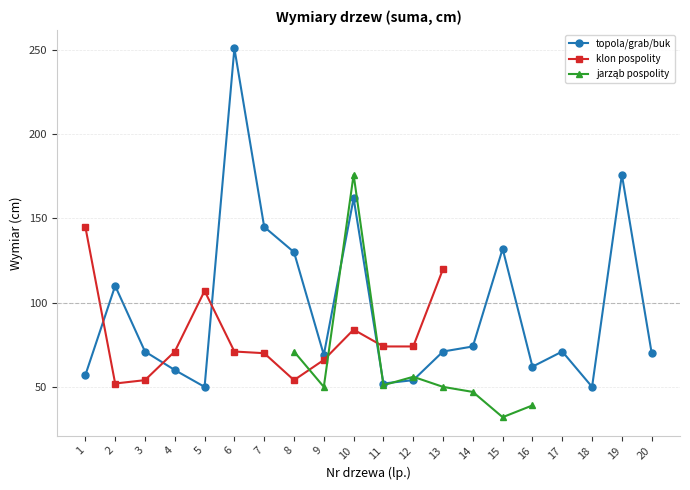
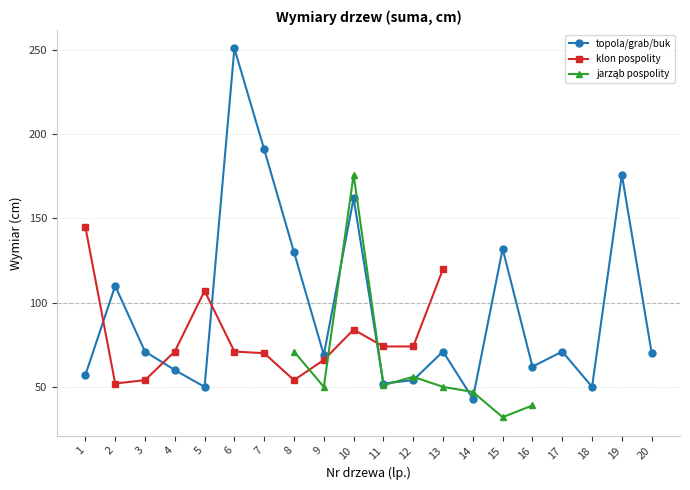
  {
    "topola/grab/buk": {
      "1": 57,
      "2": 110,
      "3": 71,
      "4": 60,
      "5": 50,
      "6": 251,
-     "7": 145,
+     "7": 191,
      "8": 130,
      "9": 69,
      "10": 162,
      "12": 54,
      "13": 71,
-     "14": 74,
+     "14": 43,
      "15": 132,
      "16": 62,
      "17": 71,
      "18": 50,
      "19": 176,
      "20": 70
    },
    "klon pospolity": {
      "1": 145,
      "2": 52,
      "3": 54,
      "4": 71,
      "5": 107,
      "6": 71,
      "7": 70,
      "8": 54,
      "9": 66,
      "10": 84,
      "11": 74,
      "12": 74,
      "13": 120
    },
    "jarząb pospolity": {
      "8": 71,
      "9": 50,
      "10": 176,
      "12": 56,
      "13": 50,
      "14": 47,
      "15": 32,
      "16": 39
    }
  }
